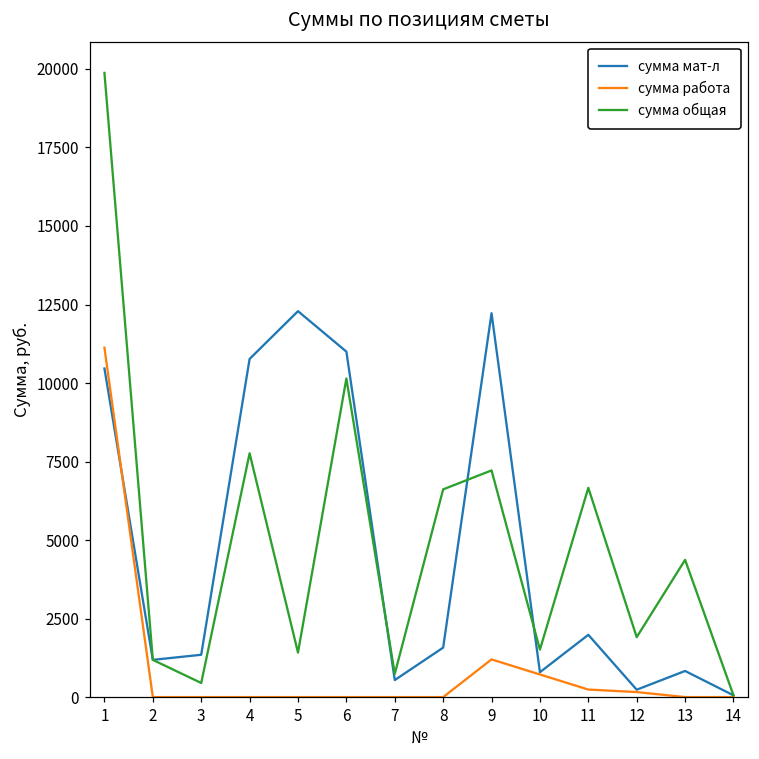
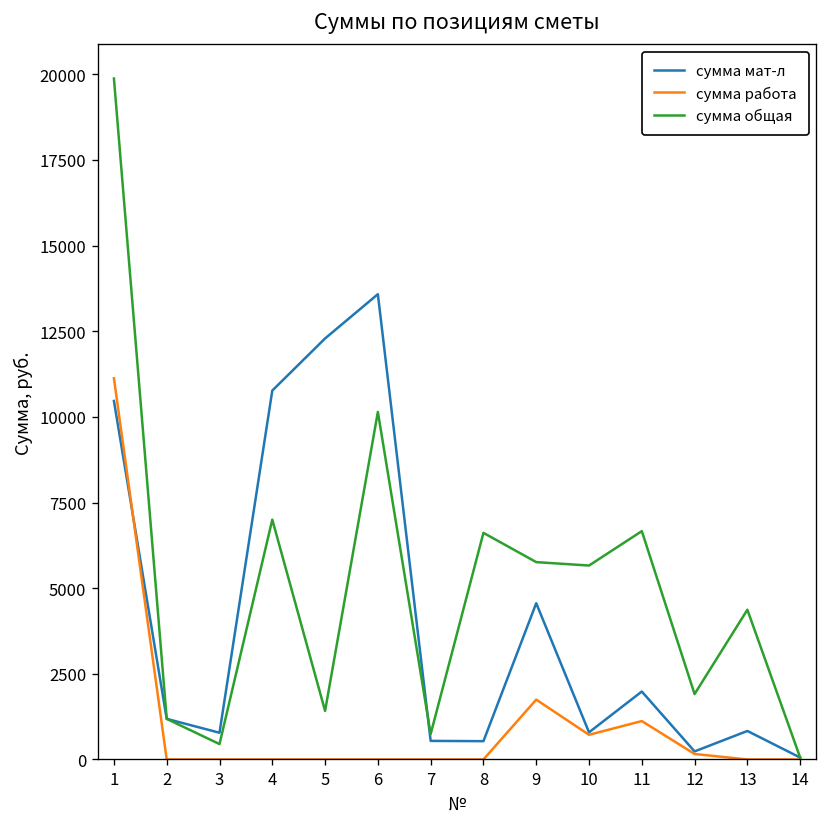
  {
    "сумма мат-л": {
      "1": 10500,
-     "3": 1300,
+     "3": 800,
      "4": 10800,
      "5": 12300,
-     "6": 11000,
+     "6": 13600,
      "7": 500,
-     "8": 1600,
-     "9": 12200,
+     "8": 500,
+     "9": 4600,
      "11": 2000,
      "13": 800
    },
    "сумма работа": {
      "1": 11100,
      "2": 0,
      "3": 0,
      "4": 0,
      "5": 0,
      "6": 0,
      "7": 0,
      "8": 0,
-     "9": 1200,
-     "11": 200,
+     "9": 1700,
+     "11": 1100,
      "13": 0
    },
    "сумма общая": {
      "1": 19900,
      "3": 400,
-     "4": 7800,
+     "4": 7000,
      "5": 1400,
      "6": 10100,
      "7": 700,
      "8": 6600,
-     "9": 7200,
-     "10": 1500,
+     "9": 5800,
+     "10": 5700,
      "11": 6700,
      "12": 1900,
      "13": 4400
    }
  }
